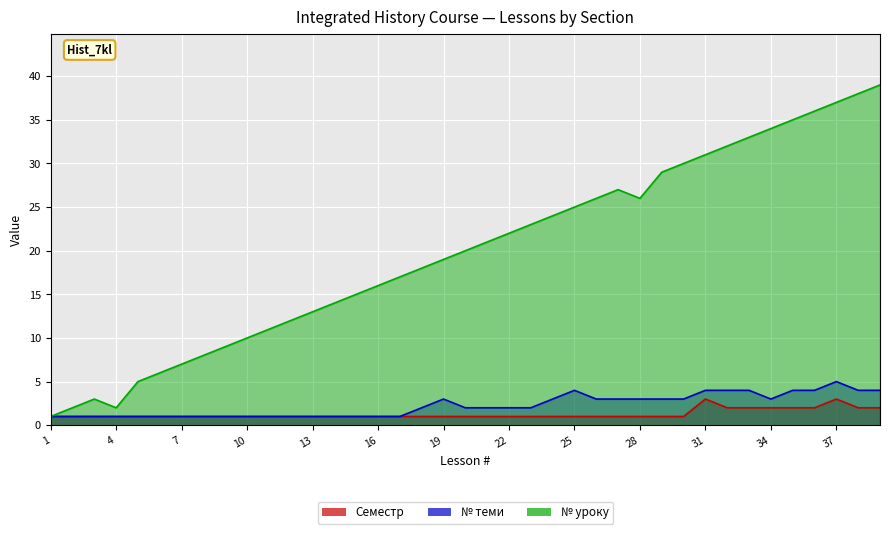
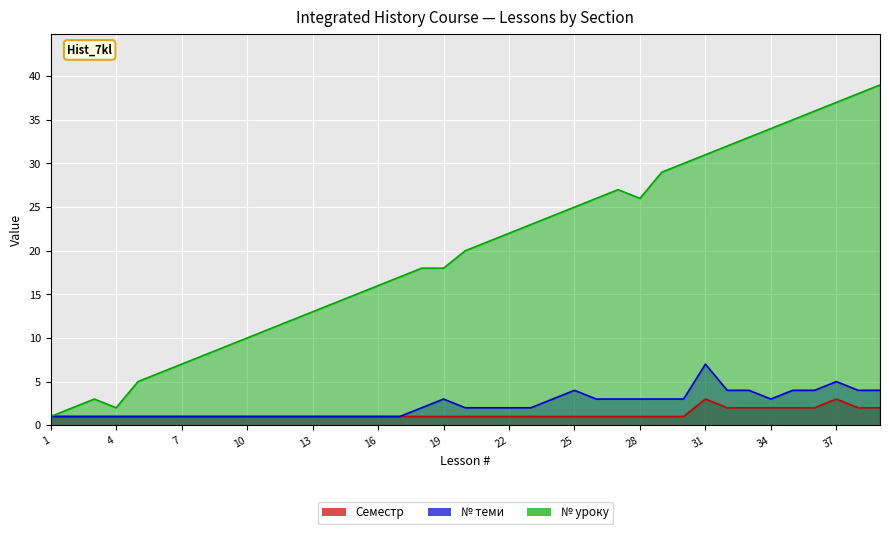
  {
    "Семестр": {
      "19": 1,
      "22": 1,
      "25": 1,
      "28": 1,
      "31": 3,
      "34": 2,
      "37": 3
    },
    "№ теми": {
      "19": 3,
      "22": 2,
      "25": 4,
      "28": 3,
-     "31": 4,
+     "31": 7,
      "34": 3,
      "37": 5
    },
    "№ уроку": {
      "4": 2,
      "7": 7,
      "10": 10,
      "13": 13,
      "16": 16,
-     "19": 19,
+     "19": 18,
      "22": 22,
      "25": 25,
      "28": 26,
      "31": 31,
      "34": 34,
      "37": 37
    }
  }
